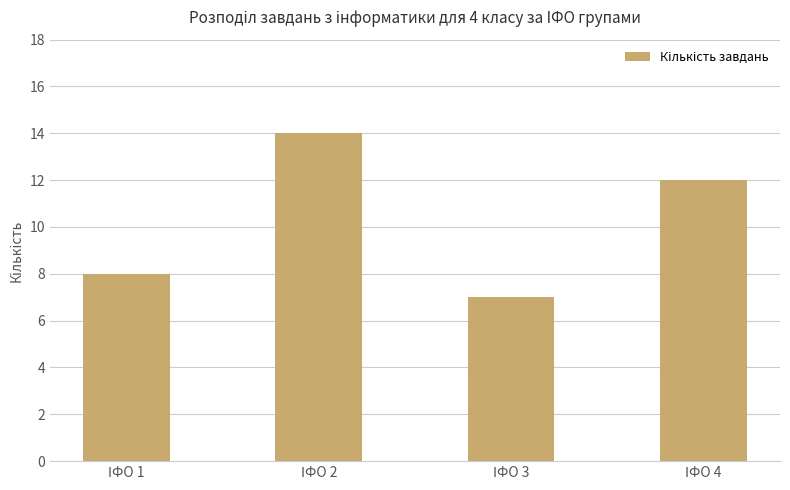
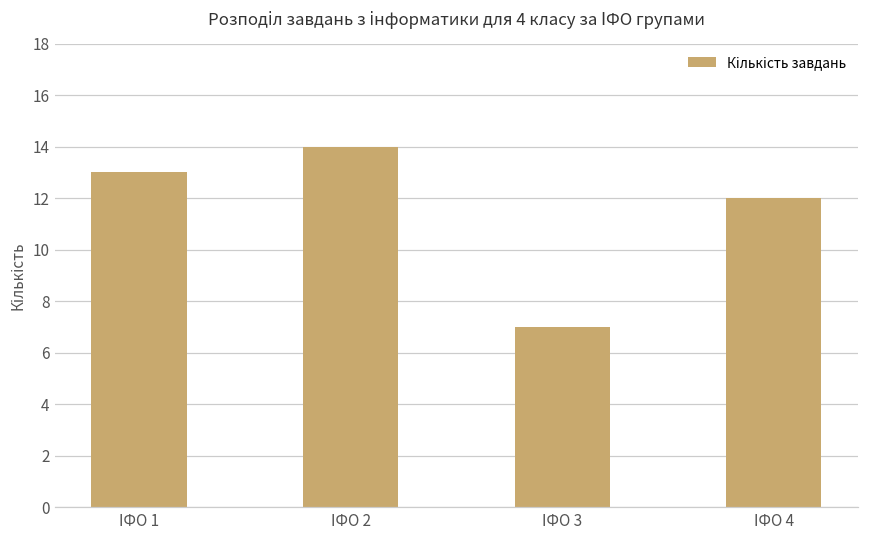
  {
-   "ІФО 1": 8,
+   "ІФО 1": 13,
    "ІФО 2": 14,
    "ІФО 3": 7,
    "ІФО 4": 12
  }
